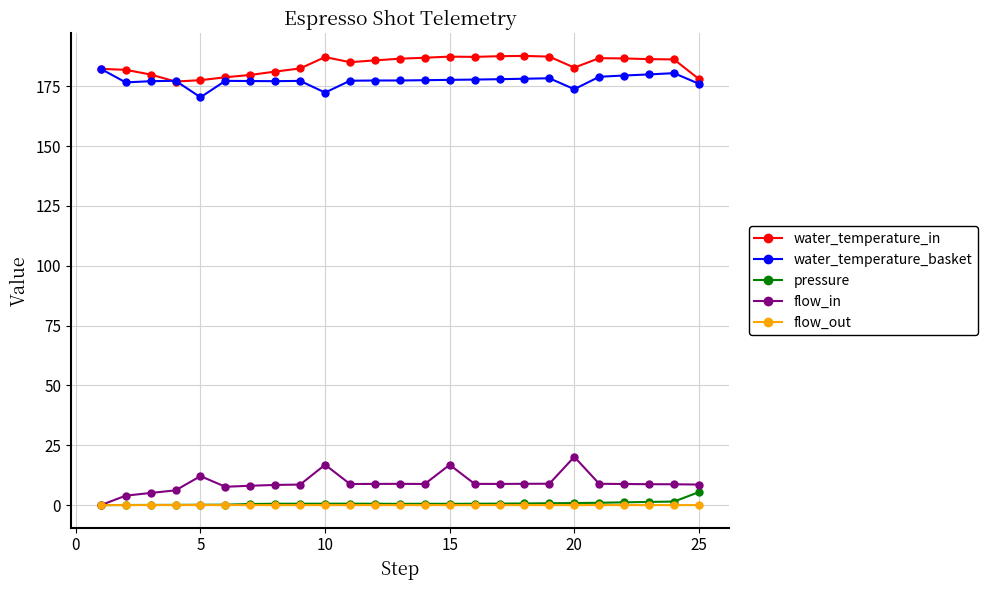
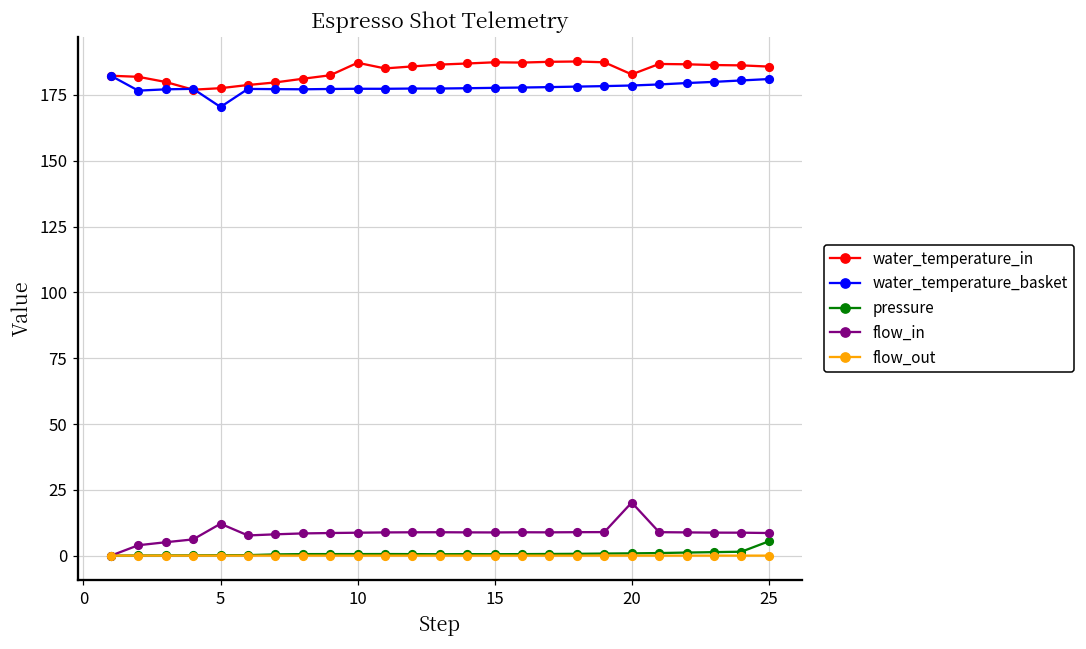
  {
    "water_temperature_in": {
      "5": 178,
      "10": 187,
      "15": 187,
      "20": 183,
-     "25": 178
+     "25": 186
    },
    "water_temperature_basket": {
      "5": 170,
-     "10": 172,
+     "10": 177,
      "15": 178,
-     "20": 174,
-     "25": 176
+     "20": 179,
+     "25": 181
    },
    "pressure": {
      "25": 5
    },
    "flow_in": {
      "5": 12,
-     "10": 17,
-     "15": 17,
+     "10": 9,
+     "15": 9,
      "20": 20,
      "25": 9
    },
    "flow_out": {
      "25": 0
    }
  }
